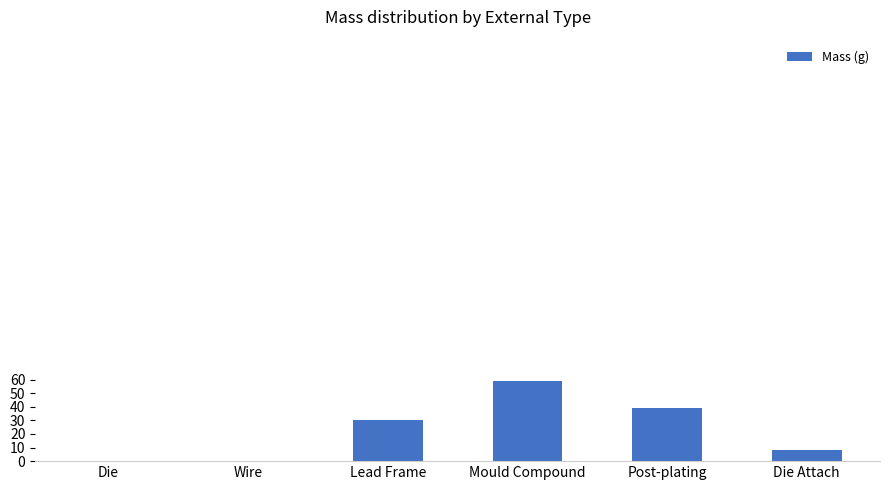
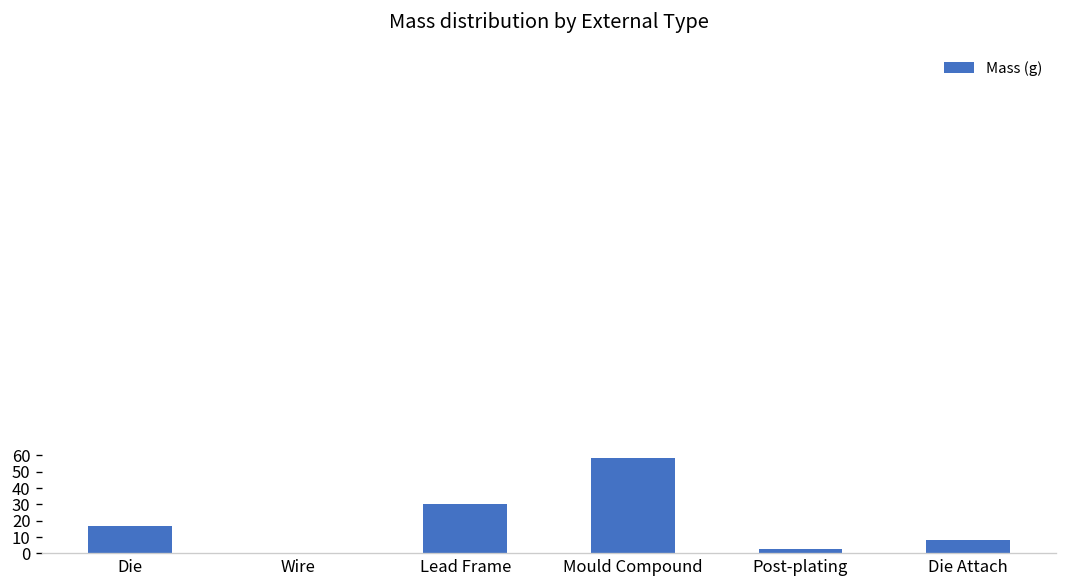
  {
-   "Die": 0,
+   "Die": 17,
    "Lead Frame": 30,
    "Mould Compound": 59,
-   "Post-plating": 39,
+   "Post-plating": 3,
    "Die Attach": 8
  }
